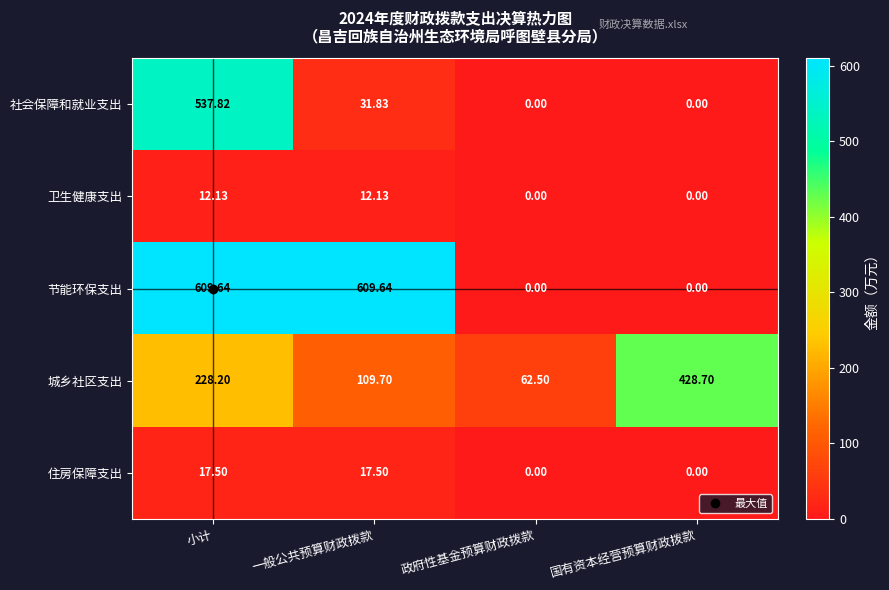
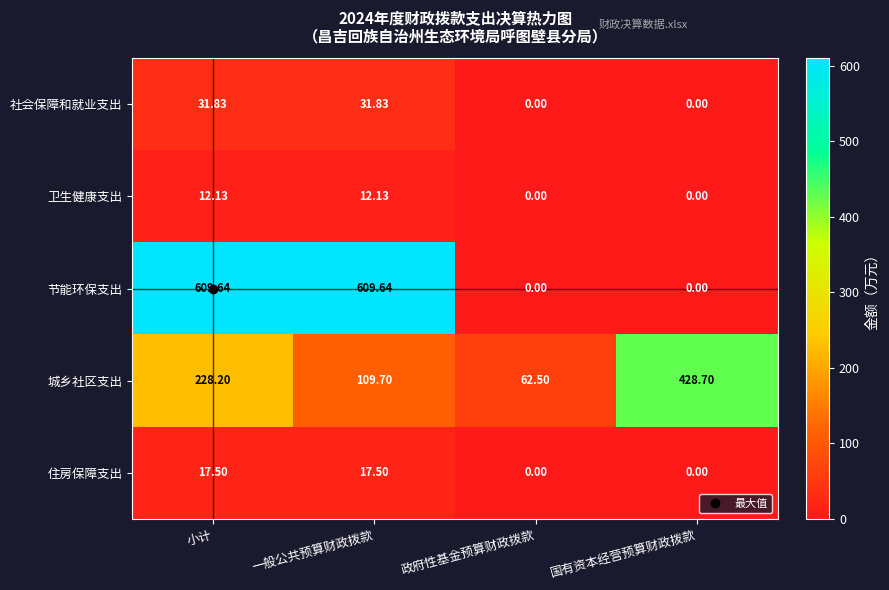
  {
    "社会保障和就业支出": {
-     "小计": 537.82,
+     "小计": 31.83,
      "一般公共预算财政拨款": 31.83,
      "政府性基金预算财政拨款": 0.00,
      "国有资本经营预算财政拨款": 0.00
    },
    "卫生健康支出": {
      "小计": 12.13,
      "一般公共预算财政拨款": 12.13,
      "政府性基金预算财政拨款": 0.00,
      "国有资本经营预算财政拨款": 0.00
    },
    "节能环保支出": {
      "一般公共预算财政拨款": 609.64,
      "政府性基金预算财政拨款": 0.00,
      "国有资本经营预算财政拨款": 0.00
    },
    "城乡社区支出": {
      "小计": 228.20,
      "一般公共预算财政拨款": 109.70,
      "政府性基金预算财政拨款": 62.50,
      "国有资本经营预算财政拨款": 428.70
    },
    "住房保障支出": {
      "小计": 17.50,
      "一般公共预算财政拨款": 17.50,
      "政府性基金预算财政拨款": 0.00,
      "国有资本经营预算财政拨款": 0.00
    }
  }
